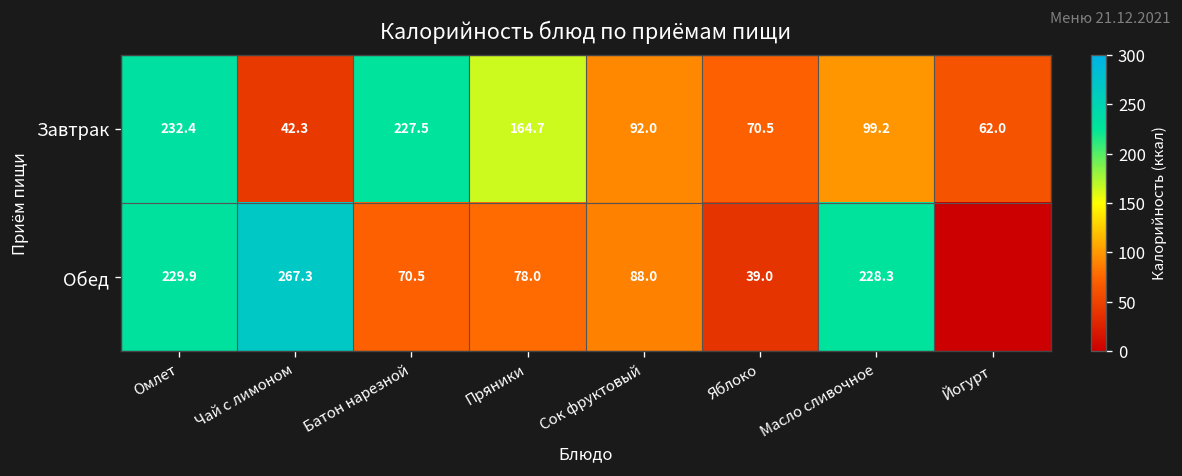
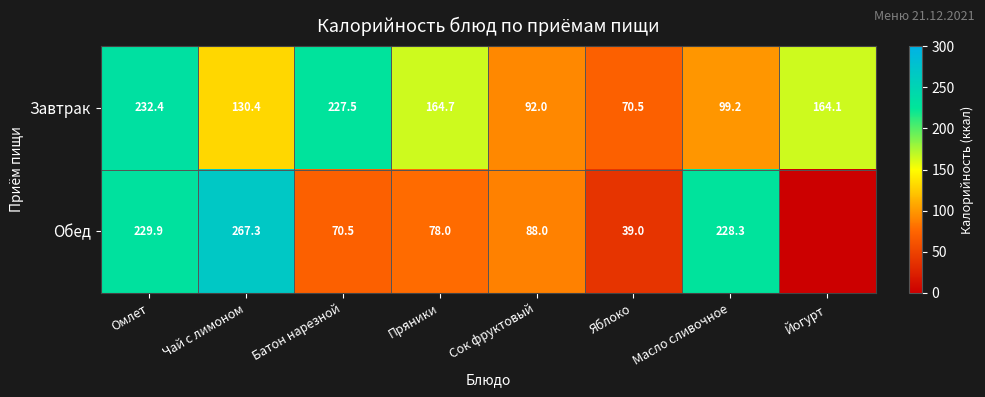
  {
    "Завтрак": {
      "Омлет": 232.4,
-     "Чай с лимоном": 42.3,
+     "Чай с лимоном": 130.4,
      "Батон нарезной": 227.5,
      "Пряники": 164.7,
      "Сок фруктовый": 92.0,
      "Яблоко": 70.5,
      "Масло сливочное": 99.2,
-     "Йогурт": 62.0
+     "Йогурт": 164.1
    },
    "Обед": {
      "Омлет": 229.9,
      "Чай с лимоном": 267.3,
      "Батон нарезной": 70.5,
      "Пряники": 78.0,
      "Сок фруктовый": 88.0,
      "Яблоко": 39.0,
      "Масло сливочное": 228.3
    }
  }
